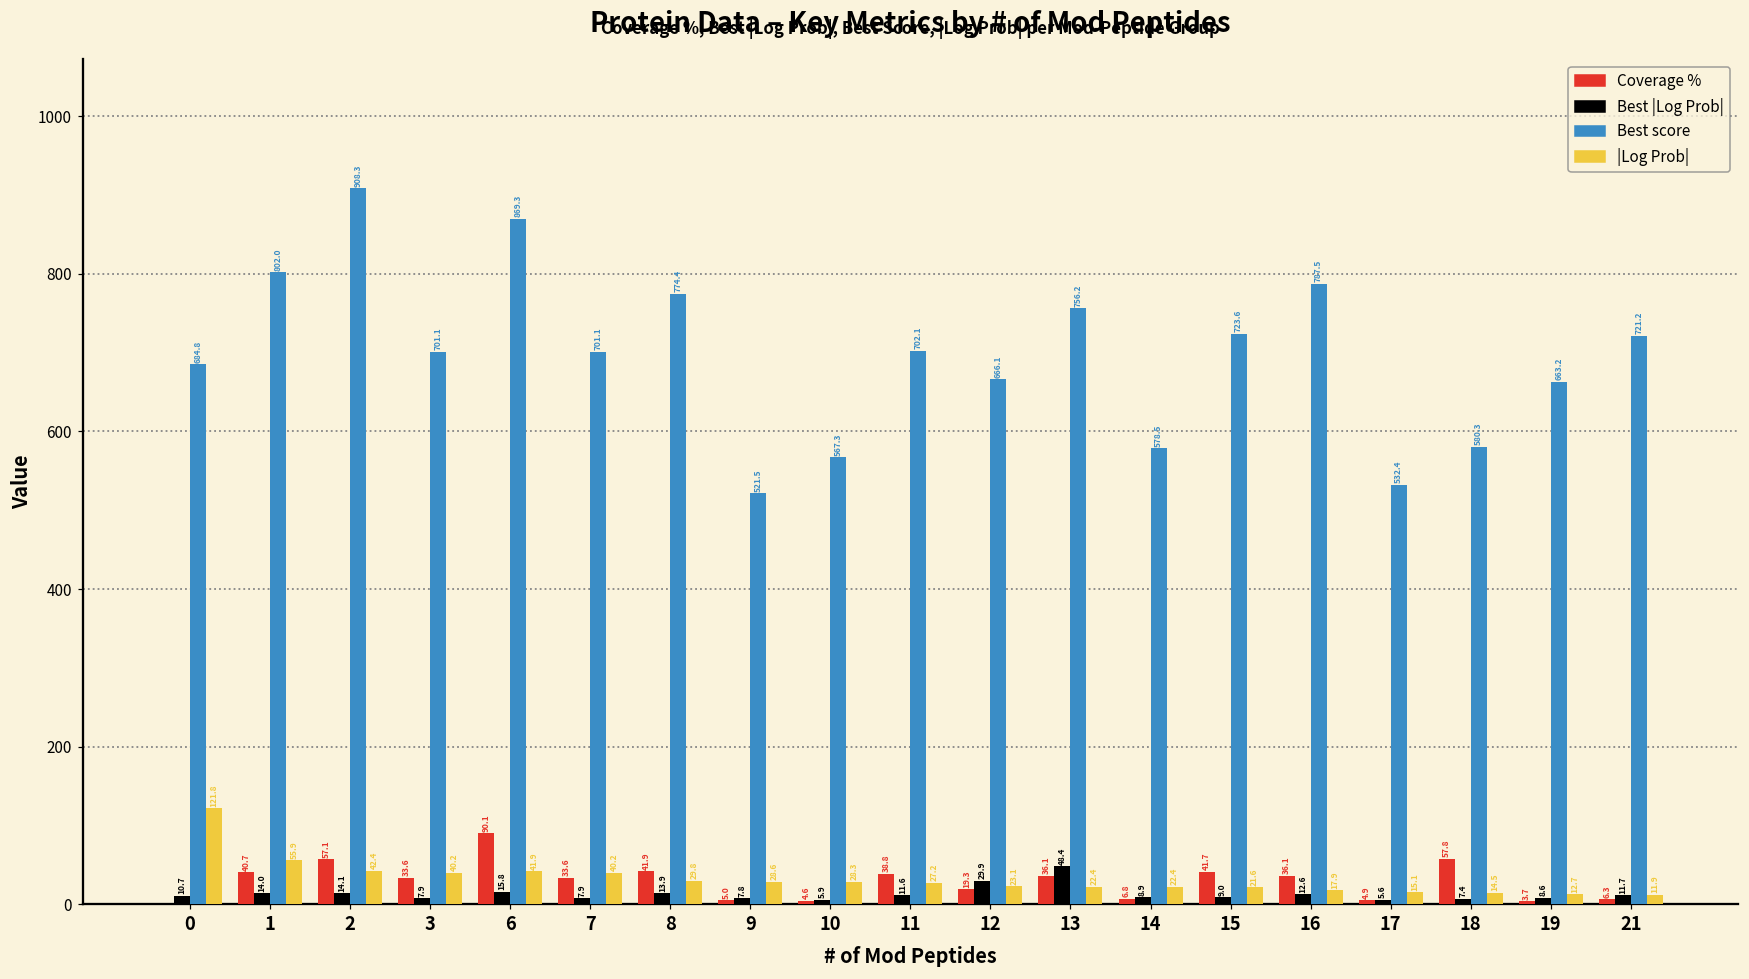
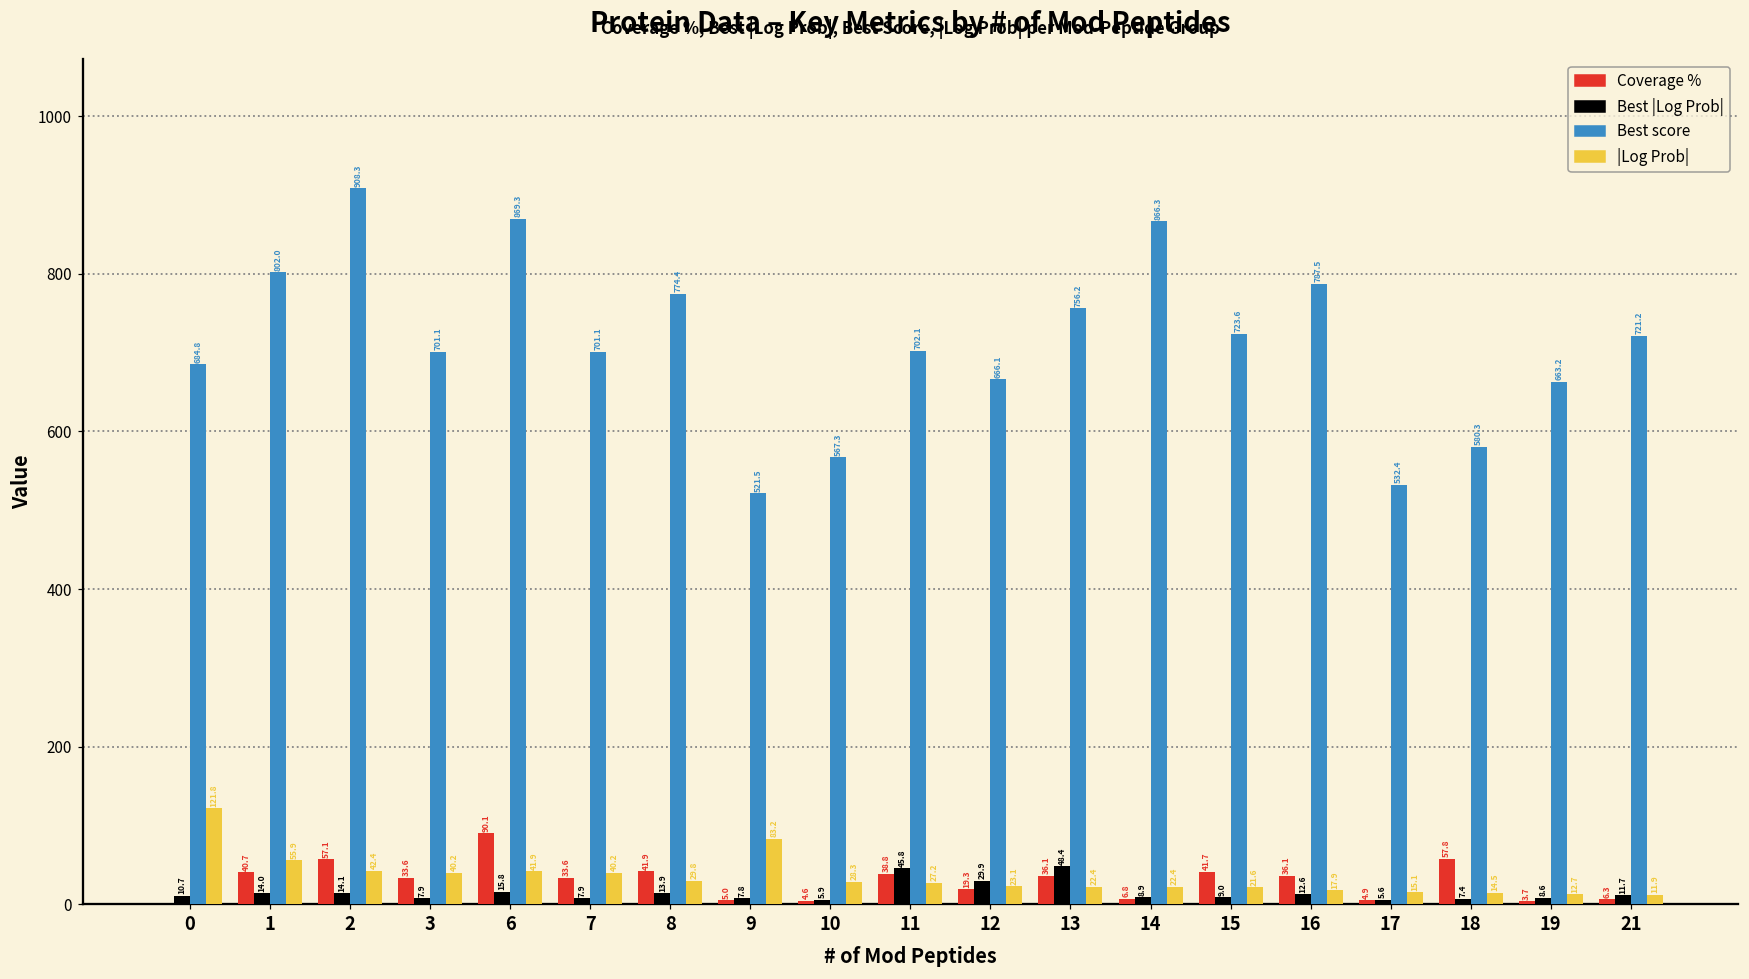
  {
    "Coverage %": {
      "1": 40.7,
      "2": 57.1,
      "3": 33.6,
      "6": 90.1,
      "7": 33.6,
      "8": 41.9,
      "9": 5.0,
      "10": 4.6,
      "11": 38.8,
      "12": 19.3,
      "13": 36.1,
      "14": 6.8,
      "15": 41.7,
      "16": 36.1,
      "17": 4.9,
      "18": 57.8,
      "19": 3.7,
      "21": 6.3
    },
    "Best |Log Prob|": {
      "0": 10.7,
      "1": 14.0,
      "2": 14.1,
      "3": 7.9,
      "6": 15.8,
      "7": 7.9,
      "8": 13.9,
      "9": 7.8,
      "10": 5.9,
-     "11": 11.6,
+     "11": 45.8,
      "12": 29.9,
      "13": 48.4,
      "14": 8.9,
      "15": 9.0,
      "16": 12.6,
      "17": 5.6,
      "18": 7.4,
      "19": 8.6,
      "21": 11.7
    },
    "Best score": {
      "0": 684.8,
      "1": 802.0,
      "2": 908.3,
      "3": 701.1,
      "6": 869.3,
      "7": 701.1,
      "8": 774.4,
      "9": 521.5,
      "10": 567.3,
      "11": 702.1,
      "12": 666.1,
      "13": 756.2,
-     "14": 578.5,
+     "14": 866.3,
      "15": 723.6,
      "16": 787.5,
      "17": 532.4,
      "18": 580.3,
      "19": 663.2,
      "21": 721.2
    },
    "|Log Prob|": {
      "0": 121.8,
      "1": 55.9,
      "2": 42.4,
      "3": 40.2,
      "6": 41.9,
      "7": 40.2,
      "8": 29.8,
-     "9": 28.6,
+     "9": 83.2,
      "10": 28.3,
      "11": 27.2,
      "12": 23.1,
      "13": 22.4,
      "14": 22.4,
      "15": 21.6,
      "16": 17.9,
      "17": 15.1,
      "18": 14.5,
      "19": 12.7,
      "21": 11.9
    }
  }
